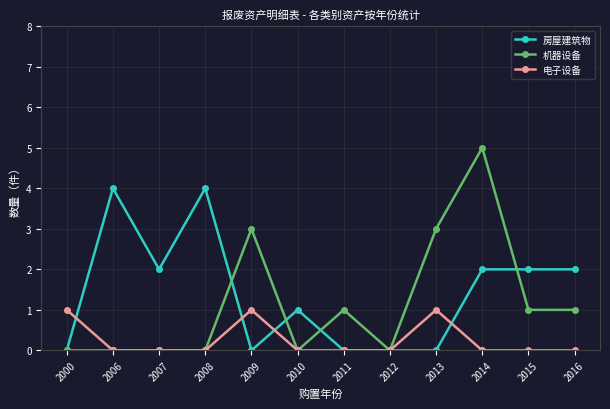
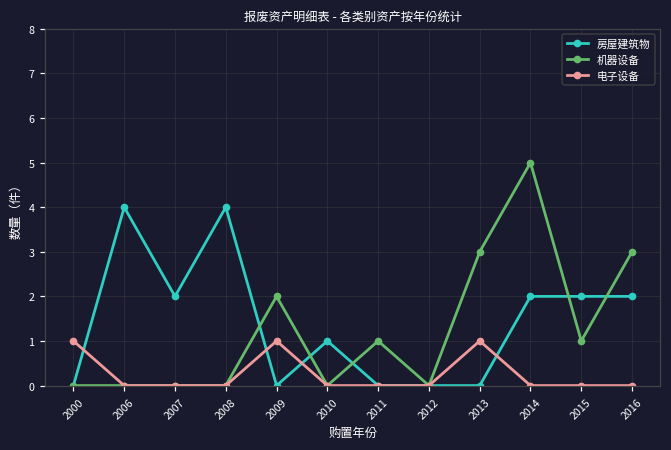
  {
    "房屋建筑物": {
      "2006": 4,
      "2007": 2,
      "2008": 4,
      "2009": 0,
      "2010": 1,
      "2013": 0,
      "2014": 2,
      "2015": 2,
      "2016": 2
    },
    "机器设备": {
-     "2009": 3,
+     "2009": 2,
      "2011": 1,
      "2013": 3,
      "2014": 5,
      "2015": 1,
-     "2016": 1
+     "2016": 3
    },
    "电子设备": {
      "2000": 1,
      "2009": 1,
      "2013": 1,
      "2014": 0,
      "2015": 0,
      "2016": 0
    }
  }
